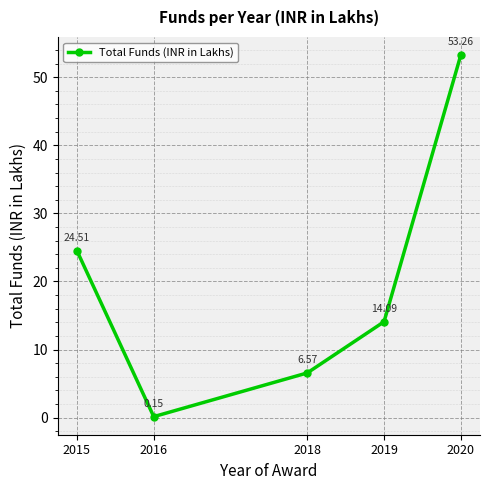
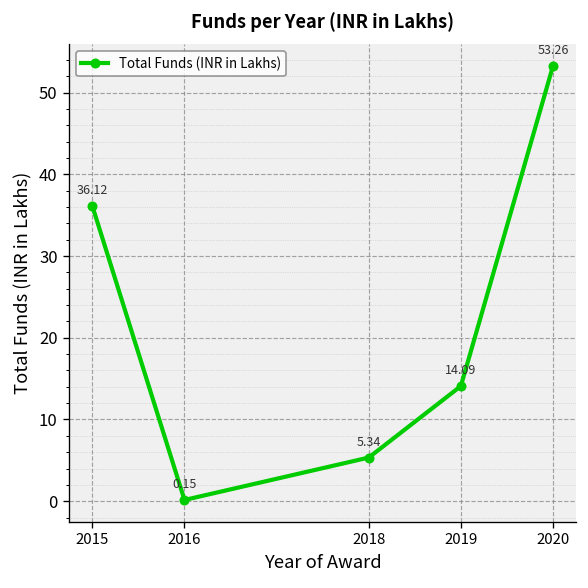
  {
-   "2015": 24.51,
+   "2015": 36.12,
    "2016": 0.15,
-   "2018": 6.57,
+   "2018": 5.34,
    "2019": 14.09,
    "2020": 53.26
  }
